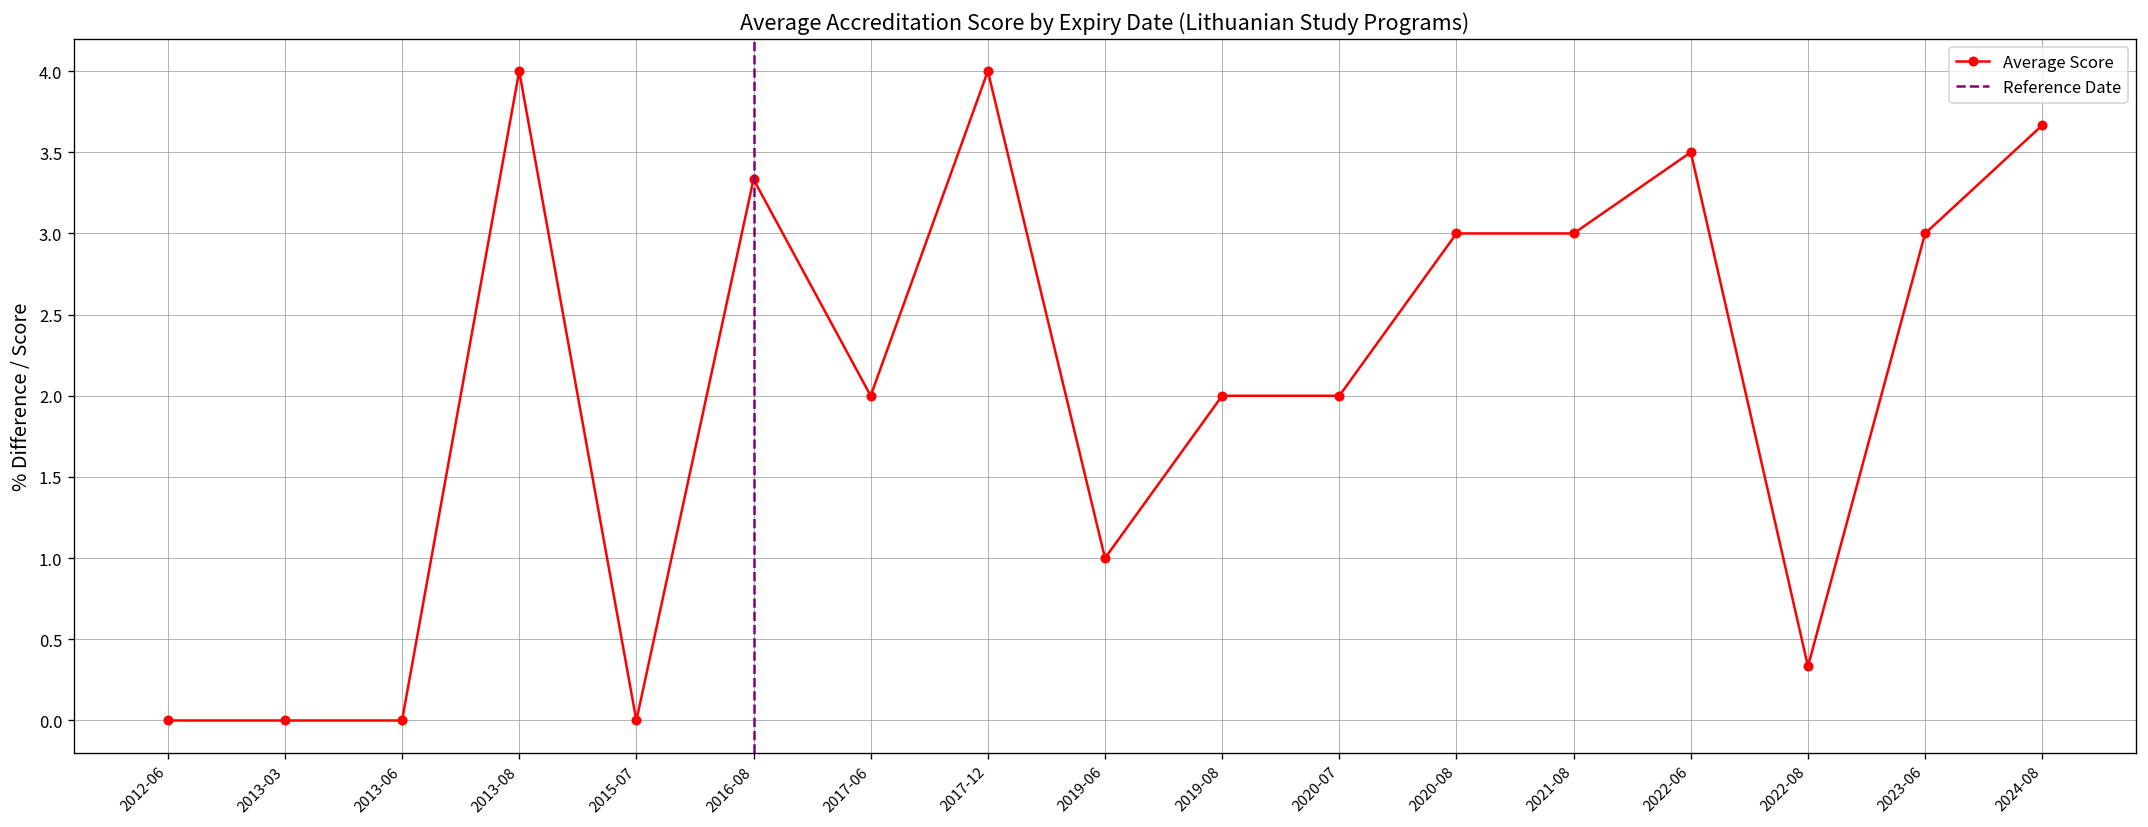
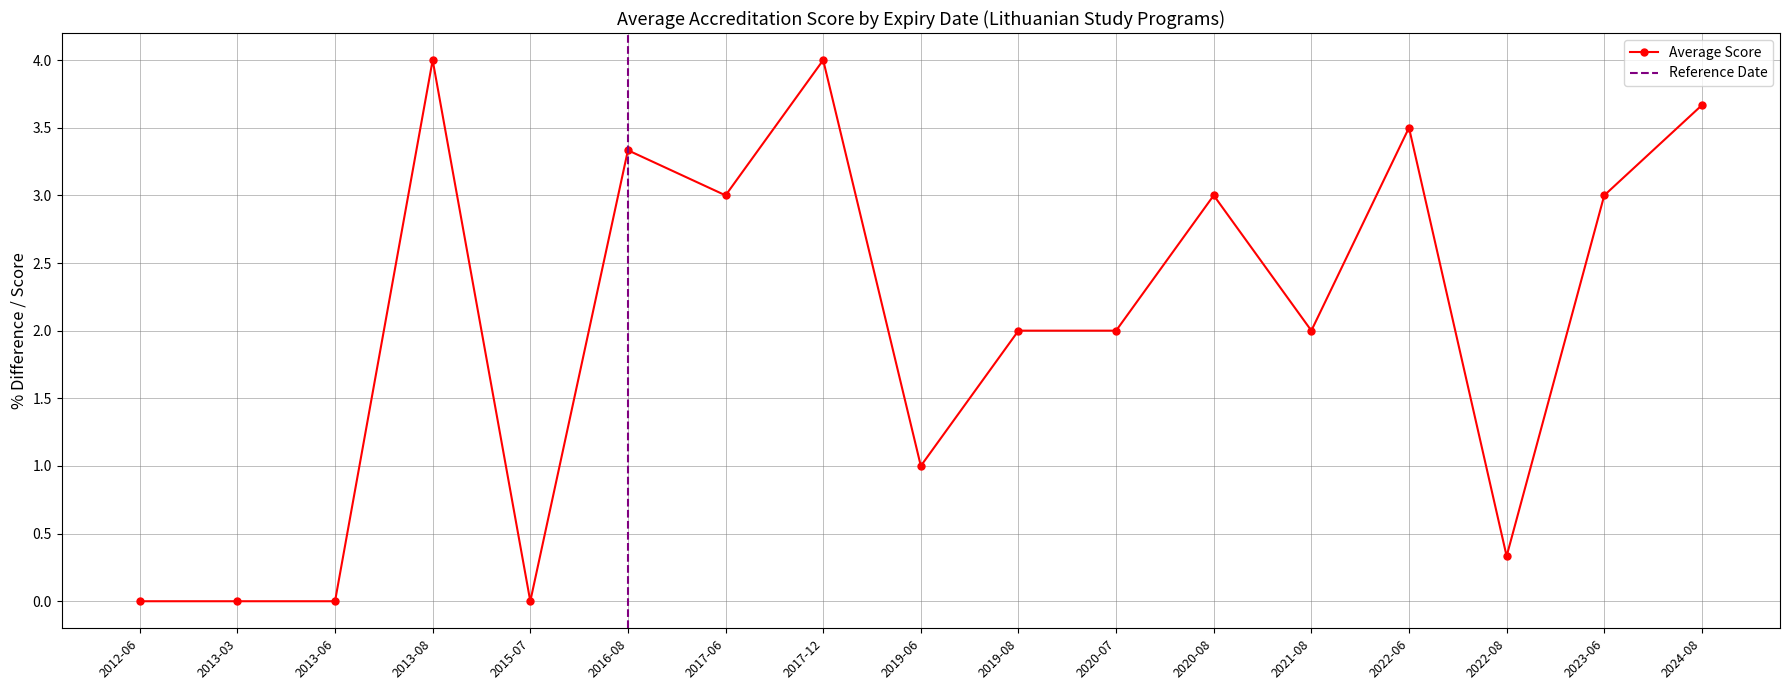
  {
    "2012-06": 0,
    "2013-03": 0,
    "2013-06": 0,
    "2013-08": 4,
    "2015-07": 0,
    "2016-08": 3.33,
-   "2017-06": 2,
+   "2017-06": 3,
    "2017-12": 4,
    "2019-06": 1,
    "2019-08": 2,
    "2020-07": 2,
    "2020-08": 3,
-   "2021-08": 3,
+   "2021-08": 2,
    "2022-06": 3.50,
    "2022-08": 0.33,
    "2023-06": 3,
    "2024-08": 3.67
  }
